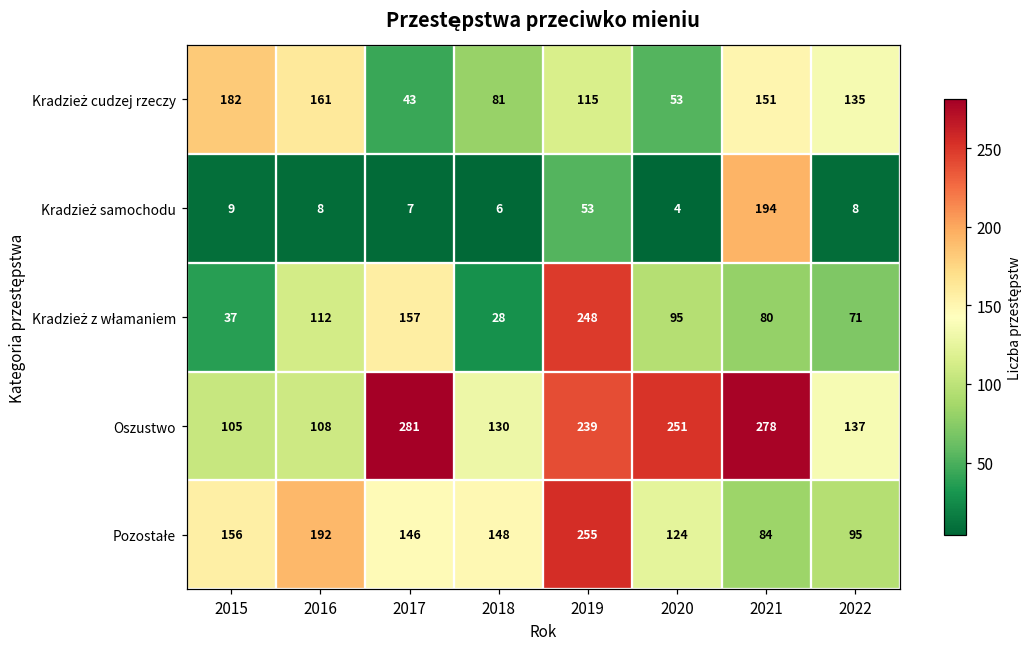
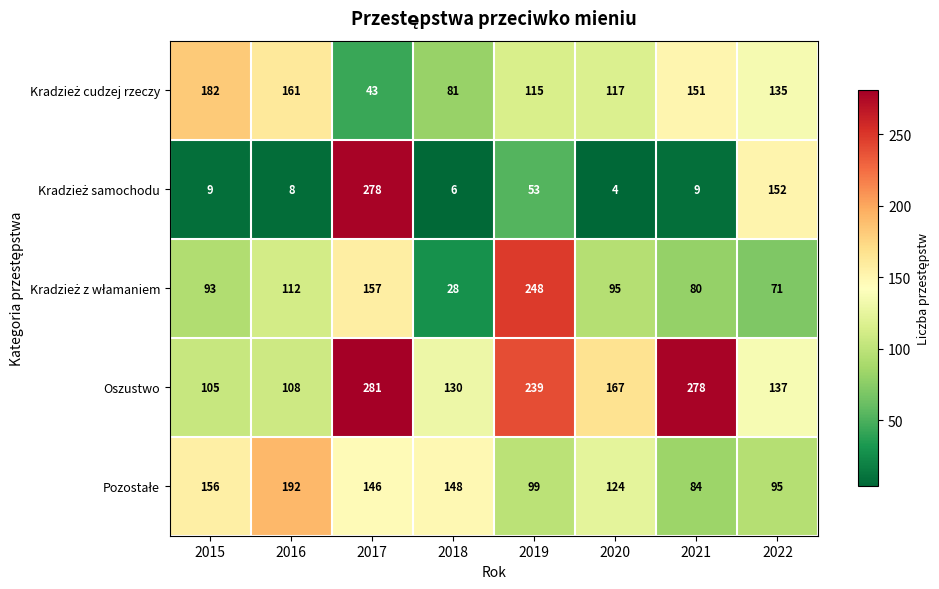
  {
    "Kradzież cudzej rzeczy": {
      "2015": 182,
      "2016": 161,
      "2017": 43,
      "2018": 81,
      "2019": 115,
-     "2020": 53,
+     "2020": 117,
      "2021": 151,
      "2022": 135
    },
    "Kradzież samochodu": {
      "2015": 9,
      "2016": 8,
-     "2017": 7,
+     "2017": 278,
      "2018": 6,
      "2019": 53,
      "2020": 4,
-     "2021": 194,
-     "2022": 8
+     "2021": 9,
+     "2022": 152
    },
    "Kradzież z włamaniem": {
-     "2015": 37,
+     "2015": 93,
      "2016": 112,
      "2017": 157,
      "2018": 28,
      "2019": 248,
      "2020": 95,
      "2021": 80,
      "2022": 71
    },
    "Oszustwo": {
      "2015": 105,
      "2016": 108,
      "2017": 281,
      "2018": 130,
      "2019": 239,
-     "2020": 251,
+     "2020": 167,
      "2021": 278,
      "2022": 137
    },
    "Pozostałe": {
      "2015": 156,
      "2016": 192,
      "2017": 146,
      "2018": 148,
-     "2019": 255,
+     "2019": 99,
      "2020": 124,
      "2021": 84,
      "2022": 95
    }
  }
